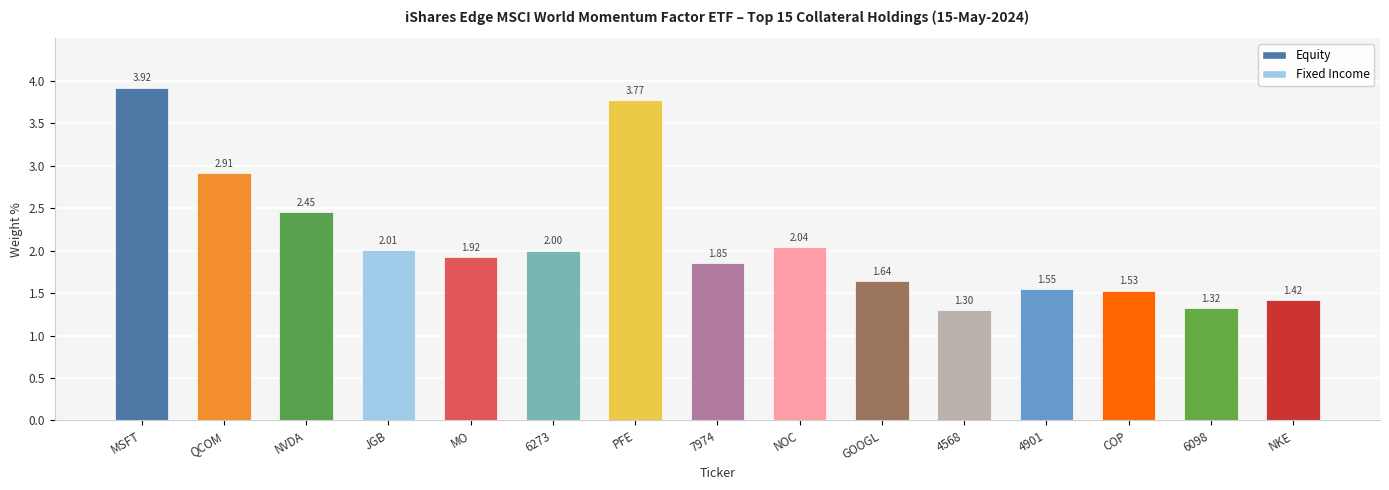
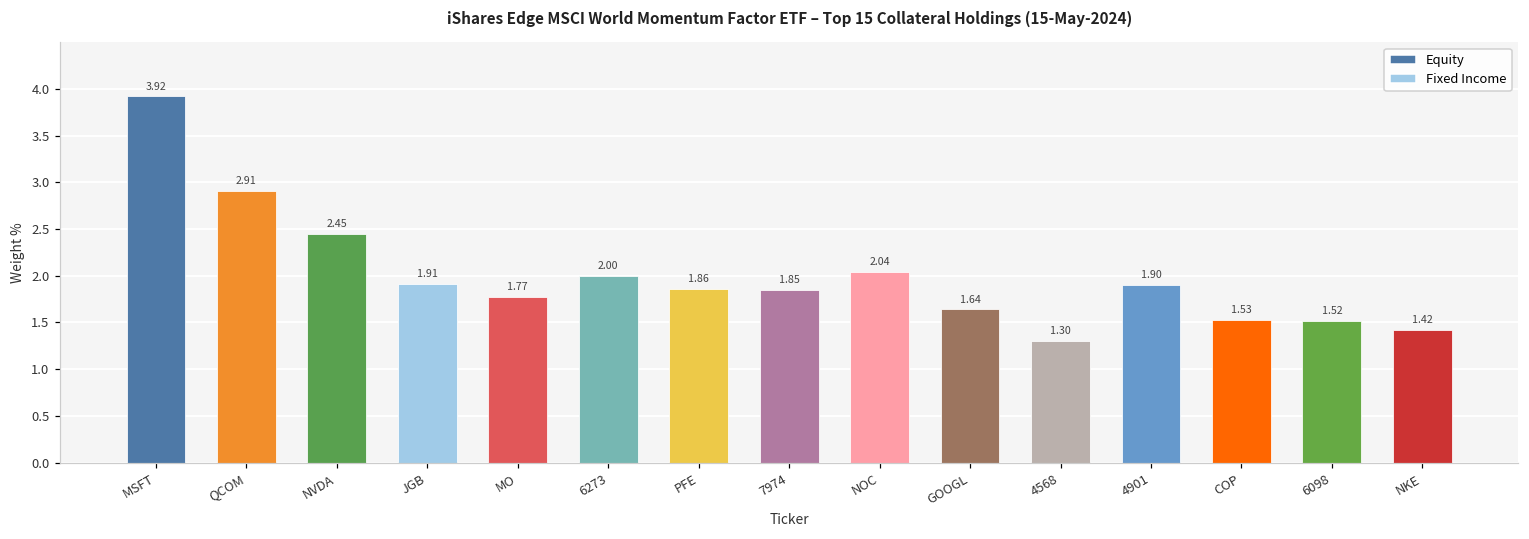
  {
    "MSFT": 3.92,
    "QCOM": 2.91,
    "NVDA": 2.45,
-   "JGB": 2.01,
-   "MO": 1.92,
+   "JGB": 1.91,
+   "MO": 1.77,
    "6273": 2.00,
-   "PFE": 3.77,
+   "PFE": 1.86,
    "7974": 1.85,
    "NOC": 2.04,
    "GOOGL": 1.64,
    "4568": 1.30,
-   "4901": 1.55,
+   "4901": 1.90,
    "COP": 1.53,
-   "6098": 1.32,
+   "6098": 1.52,
    "NKE": 1.42
  }
